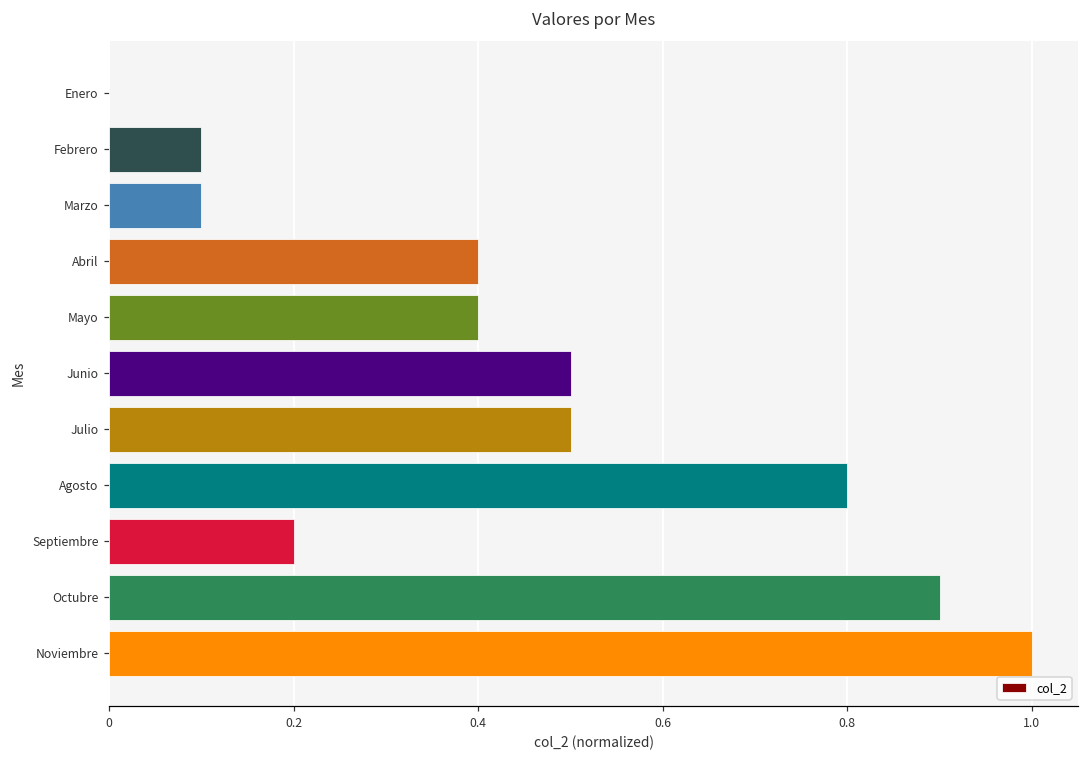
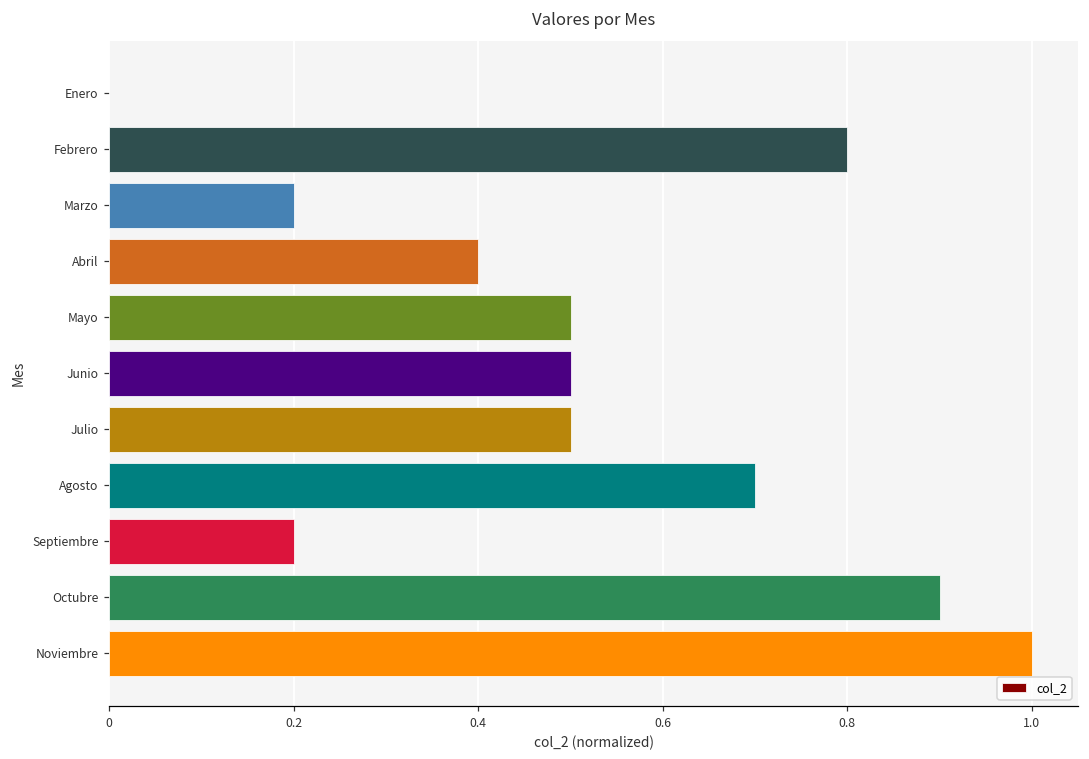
  {
    "Enero": 0.00,
-   "Febrero": 0.10,
-   "Marzo": 0.10,
+   "Febrero": 0.80,
+   "Marzo": 0.20,
    "Abril": 0.40,
-   "Mayo": 0.40,
+   "Mayo": 0.50,
    "Junio": 0.50,
    "Julio": 0.50,
-   "Agosto": 0.80,
+   "Agosto": 0.70,
    "Septiembre": 0.20,
    "Octubre": 0.90,
    "Noviembre": 1.00
  }
